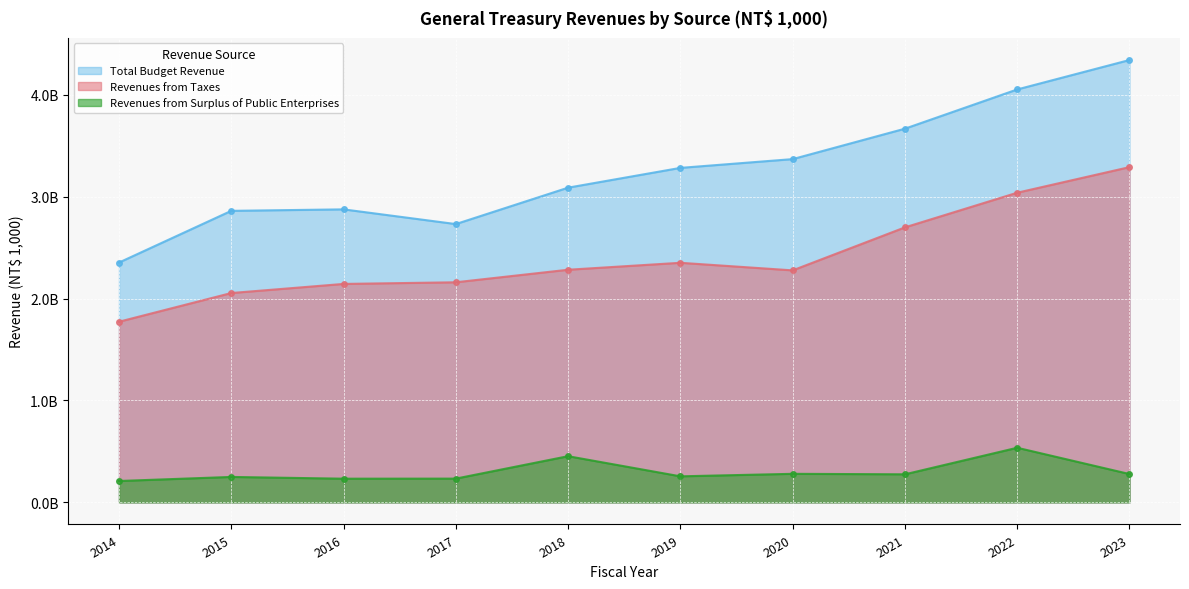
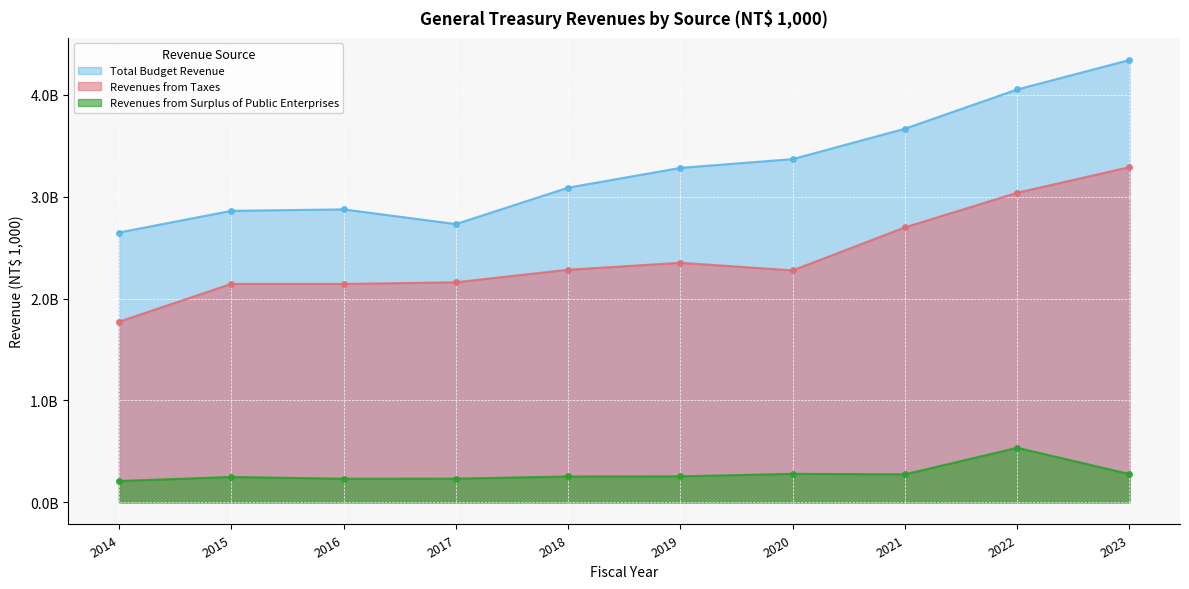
  {
    "Total Budget Revenue": {
-     "2014": 2350000000,
+     "2014": 2650000000,
      "2015": 2860000000,
      "2016": 2880000000,
      "2017": 2730000000,
      "2018": 3090000000,
      "2019": 3280000000,
      "2020": 3370000000,
      "2021": 3670000000,
      "2022": 4050000000,
      "2023": 4340000000
    },
    "Revenues from Taxes": {
      "2014": 1770000000,
-     "2015": 2050000000,
+     "2015": 2140000000,
      "2016": 2140000000,
      "2017": 2160000000,
      "2018": 2280000000,
      "2019": 2350000000,
      "2020": 2280000000,
      "2021": 2700000000,
      "2022": 3040000000,
      "2023": 3290000000
    },
    "Revenues from Surplus of Public Enterprises": {
      "2014": 210000000,
      "2015": 250000000,
      "2016": 230000000,
      "2017": 230000000,
-     "2018": 450000000,
+     "2018": 250000000,
      "2019": 260000000,
      "2020": 280000000,
      "2021": 280000000,
      "2022": 540000000,
      "2023": 280000000
    }
  }
